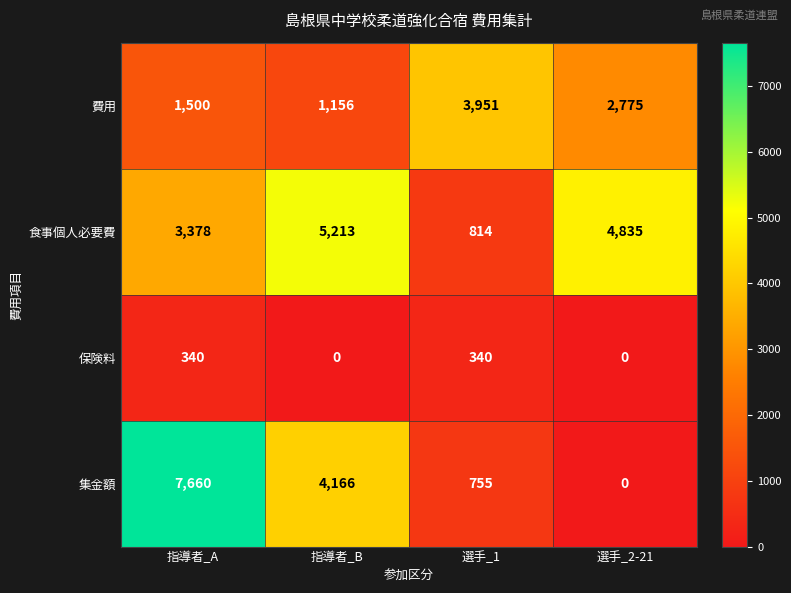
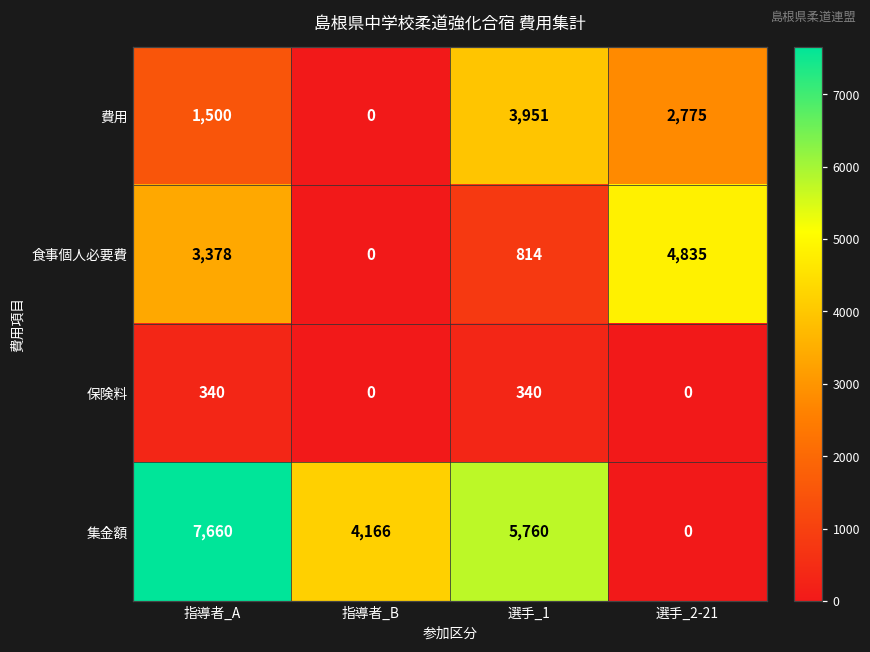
  {
    "費用": {
      "指導者_A": "1,500",
-     "指導者_B": "1,156",
+     "指導者_B": "0",
      "選手_1": "3,951",
      "選手_2-21": "2,775"
    },
    "食事個人必要費": {
      "指導者_A": "3,378",
-     "指導者_B": "5,213",
+     "指導者_B": "0",
      "選手_1": "814",
      "選手_2-21": "4,835"
    },
    "保険料": {
      "指導者_A": "340",
      "指導者_B": "0",
      "選手_1": "340",
      "選手_2-21": "0"
    },
    "集金額": {
      "指導者_A": "7,660",
      "指導者_B": "4,166",
-     "選手_1": "755",
+     "選手_1": "5,760",
      "選手_2-21": "0"
    }
  }
